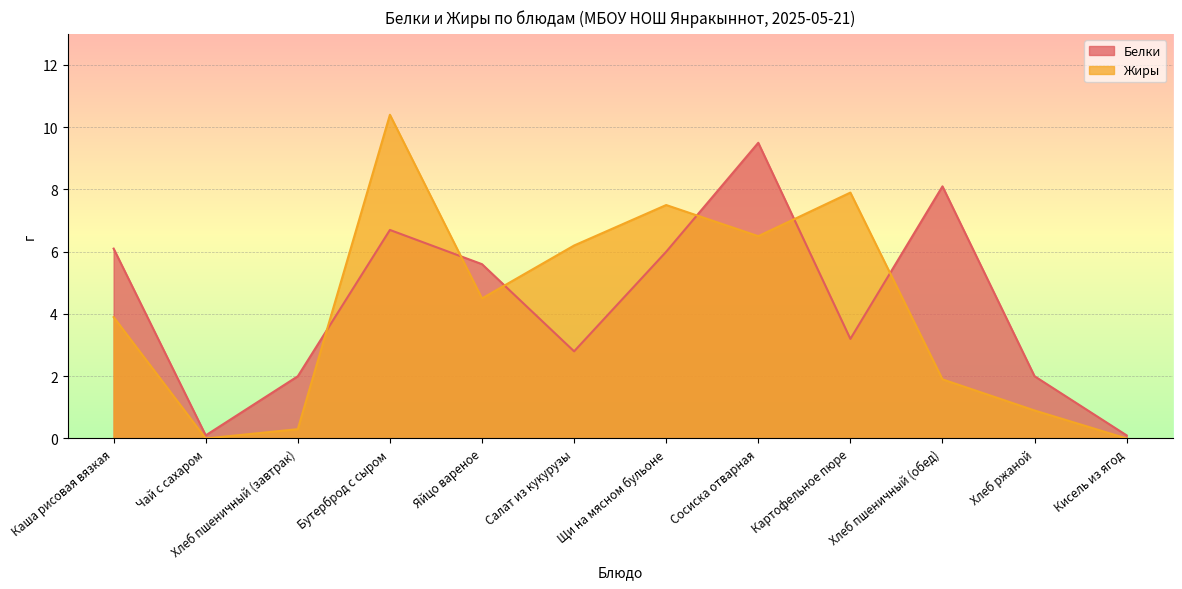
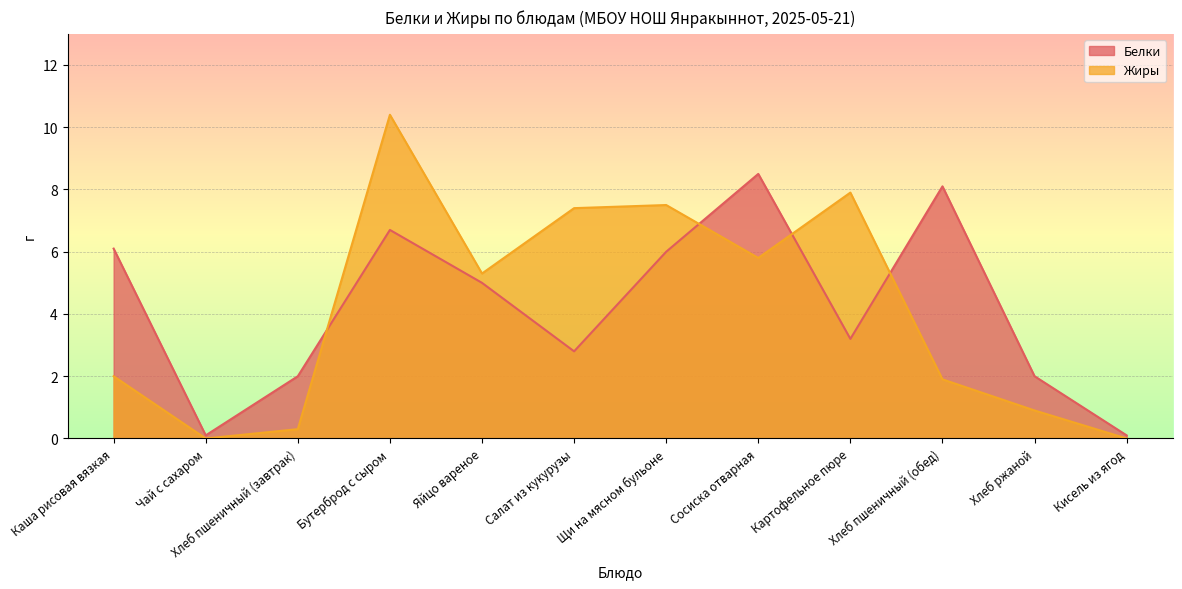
  {
    "Белки": {
      "Каша рисовая вязкая": 6.1,
      "Чай с сахаром": 0.1,
      "Хлеб пшеничный (завтрак)": 2.0,
      "Бутерброд с сыром": 6.7,
-     "Яйцо вареное": 5.6,
+     "Яйцо вареное": 5.0,
      "Салат из кукурузы": 2.8,
      "Щи на мясном бульоне": 6.0,
-     "Сосиска отварная": 9.5,
+     "Сосиска отварная": 8.5,
      "Картофельное пюре": 3.2,
      "Хлеб пшеничный (обед)": 8.1,
      "Хлеб ржаной": 2.0,
      "Кисель из ягод": 0.1
    },
    "Жиры": {
-     "Каша рисовая вязкая": 3.9,
+     "Каша рисовая вязкая": 2.0,
      "Чай с сахаром": 0.0,
      "Хлеб пшеничный (завтрак)": 0.3,
      "Бутерброд с сыром": 10.4,
-     "Яйцо вареное": 4.5,
-     "Салат из кукурузы": 6.2,
+     "Яйцо вареное": 5.3,
+     "Салат из кукурузы": 7.4,
      "Щи на мясном бульоне": 7.5,
-     "Сосиска отварная": 6.5,
+     "Сосиска отварная": 5.8,
      "Картофельное пюре": 7.9,
      "Хлеб пшеничный (обед)": 1.9,
      "Хлеб ржаной": 0.9,
      "Кисель из ягод": 0.0
    }
  }
